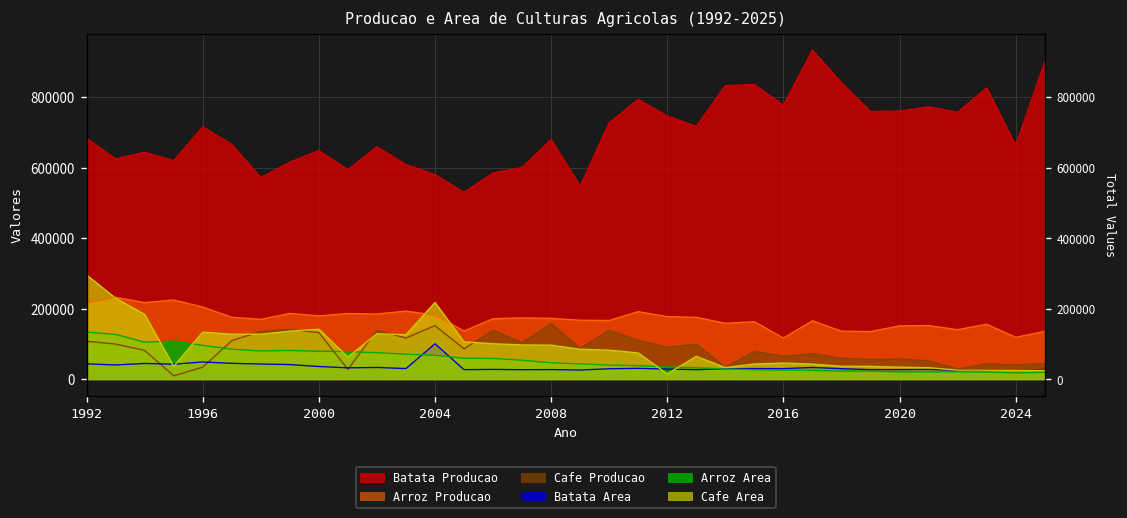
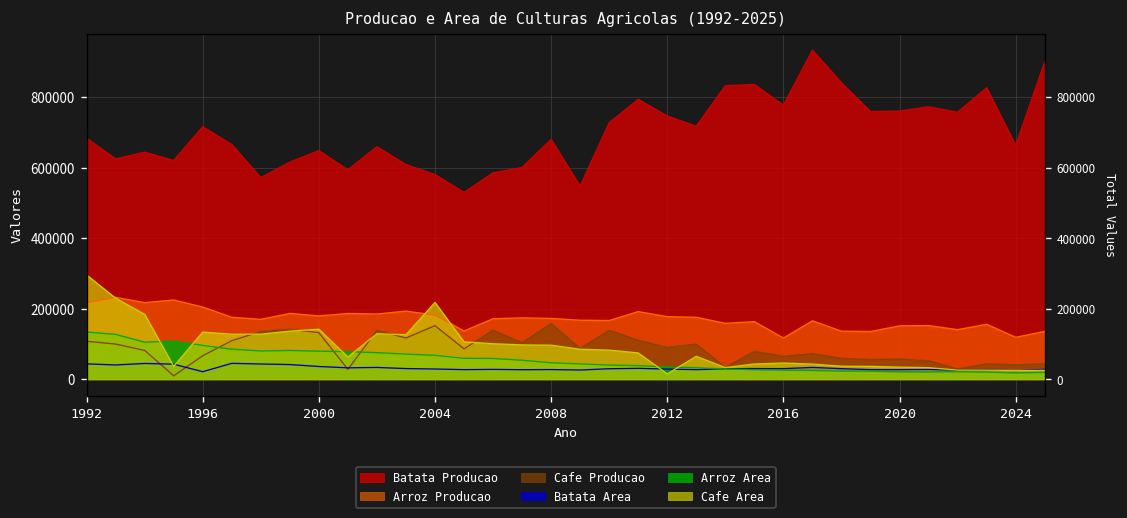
  {
    "Batata Producao": {
      "1992": 680000,
      "1996": 720000,
      "2000": 650000,
      "2004": 580000,
      "2008": 680000,
      "2012": 750000,
      "2016": 780000,
      "2020": 760000,
      "2024": 660000
    },
    "Arroz Producao": {
      "1992": 220000,
      "1996": 210000,
      "2000": 180000,
      "2004": 180000,
      "2008": 170000,
      "2012": 180000,
      "2016": 120000,
      "2020": 150000,
      "2024": 120000
    },
    "Cafe Producao": {
      "1992": 110000,
-     "1996": 30000,
+     "1996": 70000,
      "2000": 130000,
      "2004": 150000,
      "2008": 160000,
      "2012": 90000,
      "2016": 70000,
      "2020": 60000,
      "2024": 40000
    },
    "Batata Area": {
      "1992": 40000,
-     "1996": 50000,
+     "1996": 20000,
      "2000": 40000,
-     "2004": 100000,
+     "2004": 30000,
      "2008": 30000
    },
    "Arroz Area": {
      "1992": 130000,
      "1996": 100000,
      "2000": 80000,
      "2004": 70000,
      "2008": 50000
    },
    "Cafe Area": {
      "1992": 300000,
      "1996": 130000,
      "2000": 140000,
      "2004": 220000,
      "2008": 100000,
      "2012": 20000,
      "2016": 50000
    }
  }
